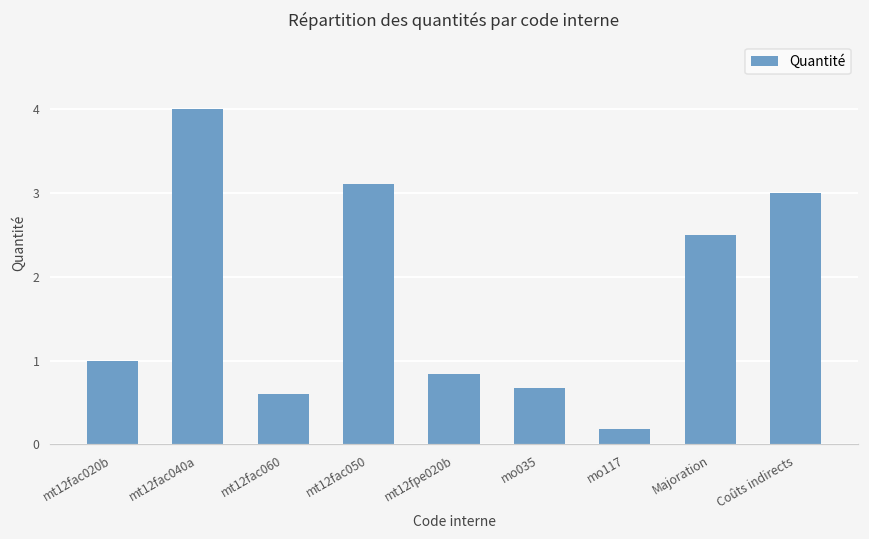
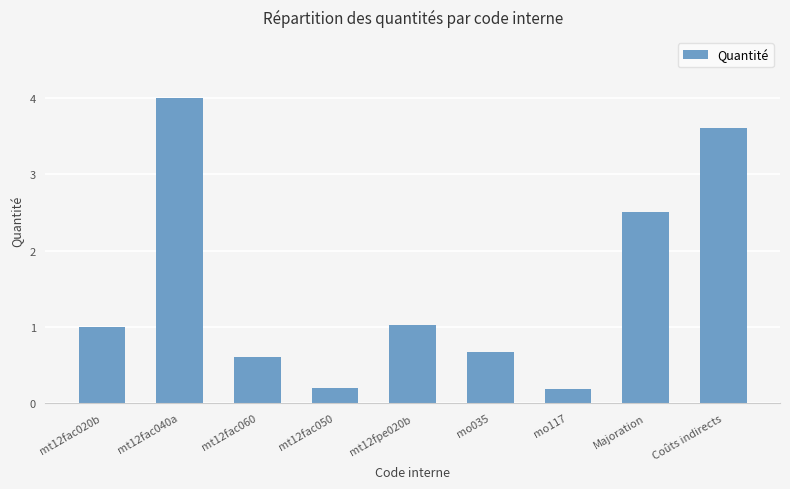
  {
    "mt12fac020b": 1.0,
    "mt12fac040a": 4.0,
    "mt12fac060": 0.6,
-   "mt12fac050": 3.1,
-   "mt12fpe020b": 0.8,
+   "mt12fac050": 0.2,
+   "mt12fpe020b": 1.0,
    "mo035": 0.7,
    "mo117": 0.2,
    "Majoration": 2.5,
-   "Coûts indirects": 3.0
+   "Coûts indirects": 3.6
  }
